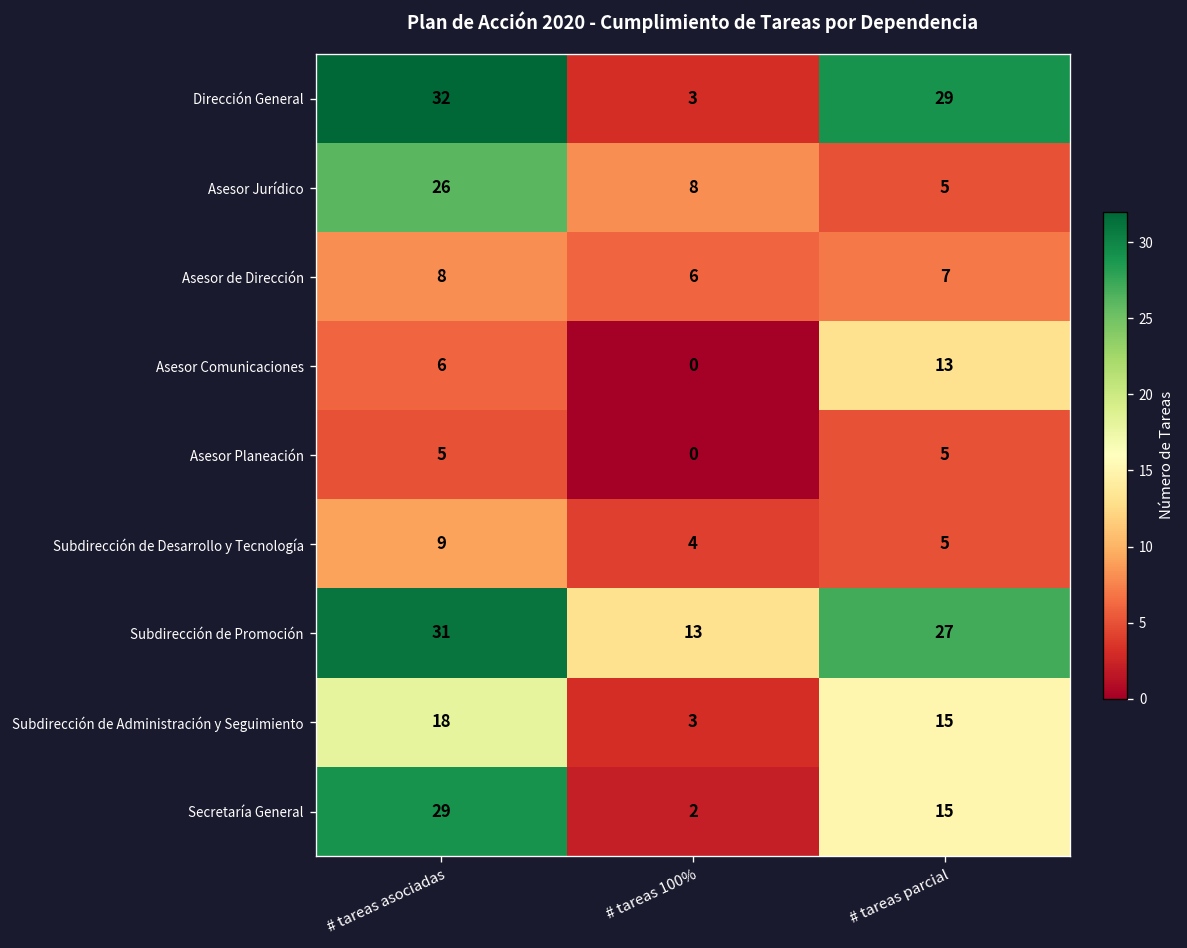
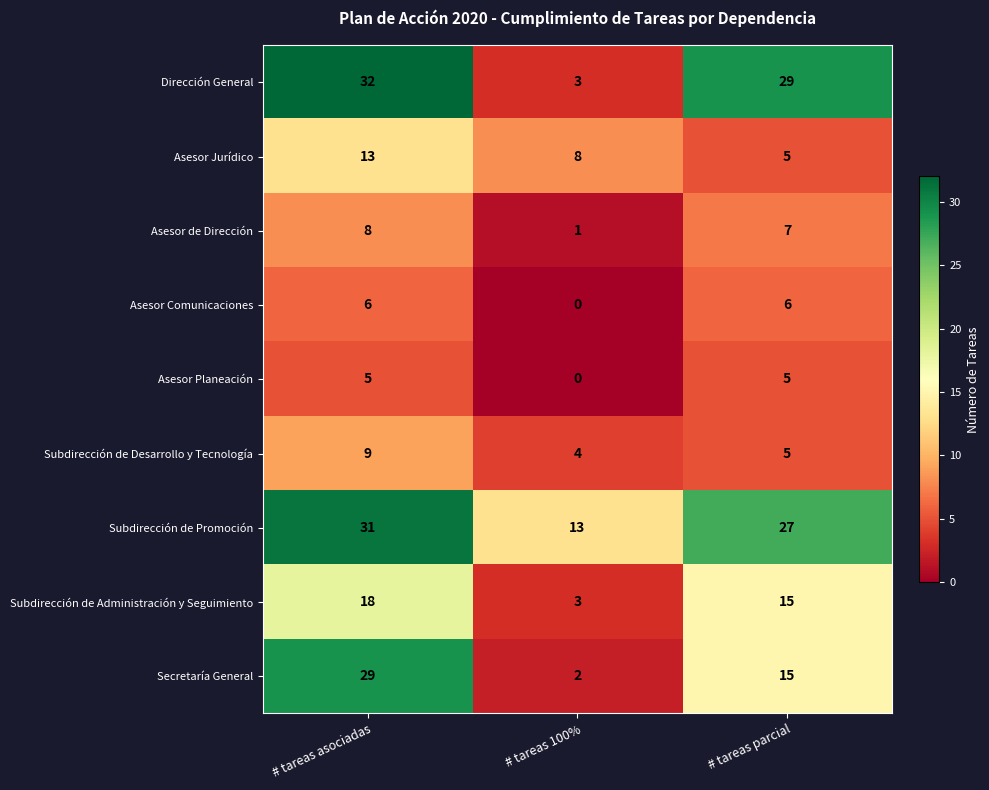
  {
    "Dirección General": {
      "# tareas asociadas": 32,
      "# tareas 100%": 3,
      "# tareas parcial": 29
    },
    "Asesor Jurídico": {
-     "# tareas asociadas": 26,
+     "# tareas asociadas": 13,
      "# tareas 100%": 8,
      "# tareas parcial": 5
    },
    "Asesor de Dirección": {
      "# tareas asociadas": 8,
-     "# tareas 100%": 6,
+     "# tareas 100%": 1,
      "# tareas parcial": 7
    },
    "Asesor Comunicaciones": {
      "# tareas asociadas": 6,
      "# tareas 100%": 0,
-     "# tareas parcial": 13
+     "# tareas parcial": 6
    },
    "Asesor Planeación": {
      "# tareas asociadas": 5,
      "# tareas 100%": 0,
      "# tareas parcial": 5
    },
    "Subdirección de Desarrollo y Tecnología": {
      "# tareas asociadas": 9,
      "# tareas 100%": 4,
      "# tareas parcial": 5
    },
    "Subdirección de Promoción": {
      "# tareas asociadas": 31,
      "# tareas 100%": 13,
      "# tareas parcial": 27
    },
    "Subdirección de Administración y Seguimiento": {
      "# tareas asociadas": 18,
      "# tareas 100%": 3,
      "# tareas parcial": 15
    },
    "Secretaría General": {
      "# tareas asociadas": 29,
      "# tareas 100%": 2,
      "# tareas parcial": 15
    }
  }
